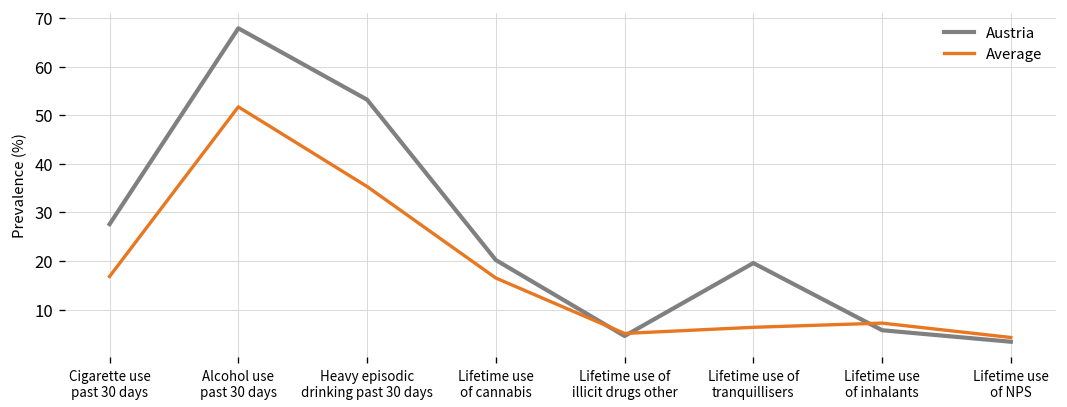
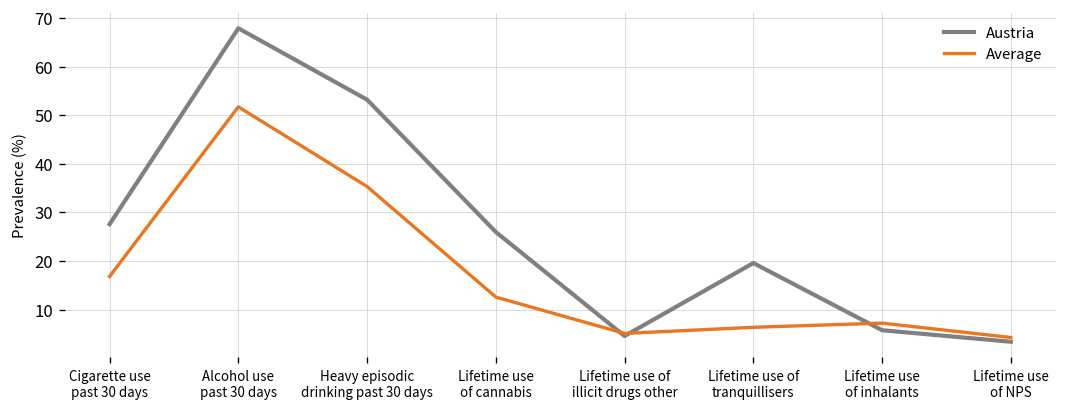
  {
    "Austria": {
      "Cigarette use past 30 days": 28,
      "Alcohol use past 30 days": 68,
      "Heavy episodic drinking past 30 days": 53,
-     "Lifetime use of cannabis": 20,
+     "Lifetime use of cannabis": 26,
      "Lifetime use of tranquillisers": 20,
      "Lifetime use of inhalants": 6,
      "Lifetime use of NPS": 3
    },
    "Average": {
      "Cigarette use past 30 days": 17,
      "Alcohol use past 30 days": 52,
      "Heavy episodic drinking past 30 days": 35,
-     "Lifetime use of cannabis": 16,
+     "Lifetime use of cannabis": 13,
      "Lifetime use of tranquillisers": 6,
      "Lifetime use of inhalants": 7,
      "Lifetime use of NPS": 4
    }
  }
